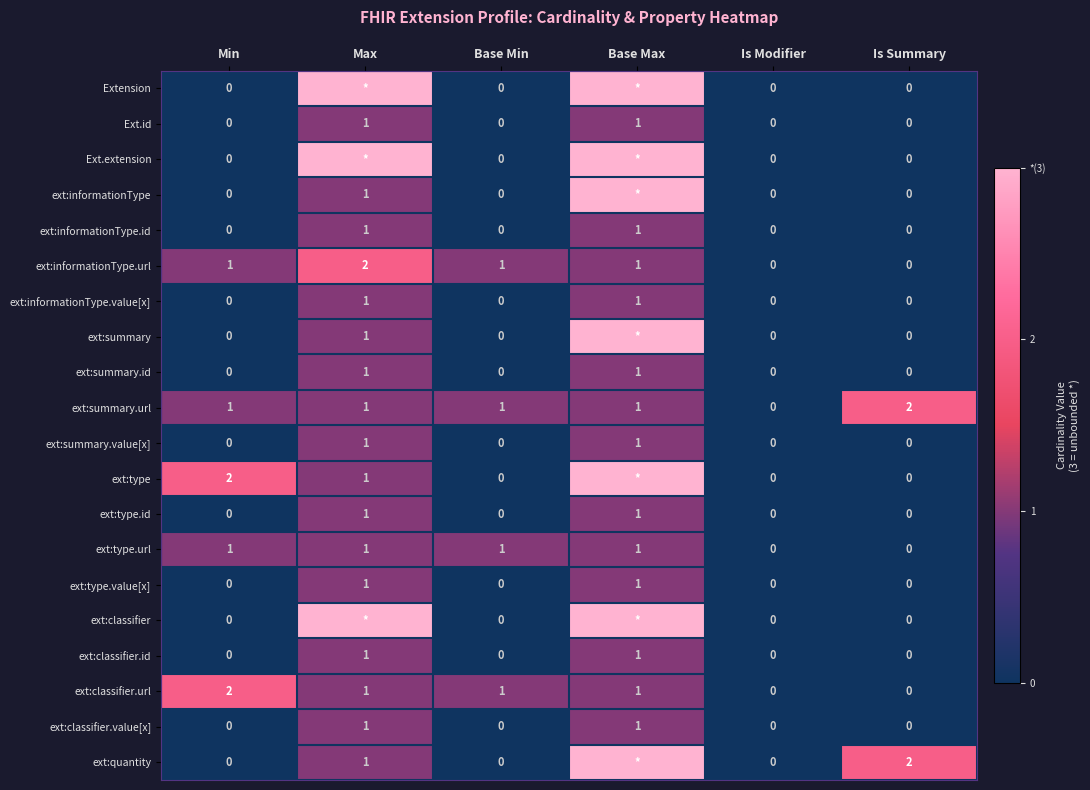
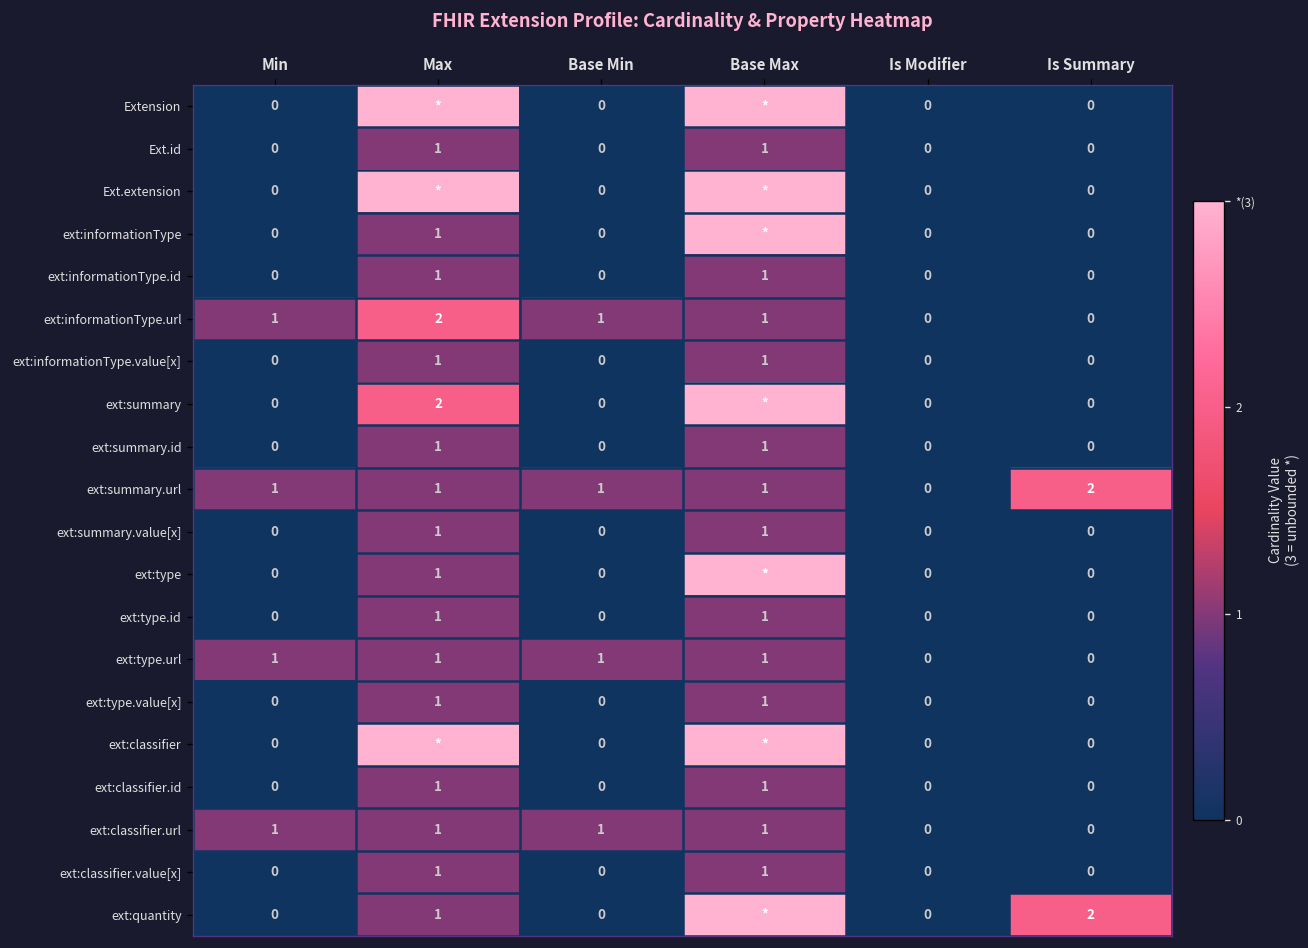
  {
    "Extension": {
      "Min": 0,
      "Base Min": 0,
      "Is Modifier": 0,
      "Is Summary": 0
    },
    "Ext.id": {
      "Min": 0,
      "Max": 1,
      "Base Min": 0,
      "Base Max": 1,
      "Is Modifier": 0,
      "Is Summary": 0
    },
    "Ext.extension": {
      "Min": 0,
      "Base Min": 0,
      "Is Modifier": 0,
      "Is Summary": 0
    },
    "ext:informationType": {
      "Min": 0,
      "Max": 1,
      "Base Min": 0,
      "Is Modifier": 0,
      "Is Summary": 0
    },
    "ext:informationType.id": {
      "Min": 0,
      "Max": 1,
      "Base Min": 0,
      "Base Max": 1,
      "Is Modifier": 0,
      "Is Summary": 0
    },
    "ext:informationType.url": {
      "Min": 1,
      "Max": 2,
      "Base Min": 1,
      "Base Max": 1,
      "Is Modifier": 0,
      "Is Summary": 0
    },
    "ext:informationType.value[x]": {
      "Min": 0,
      "Max": 1,
      "Base Min": 0,
      "Base Max": 1,
      "Is Modifier": 0,
      "Is Summary": 0
    },
    "ext:summary": {
      "Min": 0,
-     "Max": 1,
+     "Max": 2,
      "Base Min": 0,
      "Is Modifier": 0,
      "Is Summary": 0
    },
    "ext:summary.id": {
      "Min": 0,
      "Max": 1,
      "Base Min": 0,
      "Base Max": 1,
      "Is Modifier": 0,
      "Is Summary": 0
    },
    "ext:summary.url": {
      "Min": 1,
      "Max": 1,
      "Base Min": 1,
      "Base Max": 1,
      "Is Modifier": 0,
      "Is Summary": 2
    },
    "ext:summary.value[x]": {
      "Min": 0,
      "Max": 1,
      "Base Min": 0,
      "Base Max": 1,
      "Is Modifier": 0,
      "Is Summary": 0
    },
    "ext:type": {
-     "Min": 2,
+     "Min": 0,
      "Max": 1,
      "Base Min": 0,
      "Is Modifier": 0,
      "Is Summary": 0
    },
    "ext:type.id": {
      "Min": 0,
      "Max": 1,
      "Base Min": 0,
      "Base Max": 1,
      "Is Modifier": 0,
      "Is Summary": 0
    },
    "ext:type.url": {
      "Min": 1,
      "Max": 1,
      "Base Min": 1,
      "Base Max": 1,
      "Is Modifier": 0,
      "Is Summary": 0
    },
    "ext:type.value[x]": {
      "Min": 0,
      "Max": 1,
      "Base Min": 0,
      "Base Max": 1,
      "Is Modifier": 0,
      "Is Summary": 0
    },
    "ext:classifier": {
      "Min": 0,
      "Base Min": 0,
      "Is Modifier": 0,
      "Is Summary": 0
    },
    "ext:classifier.id": {
      "Min": 0,
      "Max": 1,
      "Base Min": 0,
      "Base Max": 1,
      "Is Modifier": 0,
      "Is Summary": 0
    },
    "ext:classifier.url": {
-     "Min": 2,
+     "Min": 1,
      "Max": 1,
      "Base Min": 1,
      "Base Max": 1,
      "Is Modifier": 0,
      "Is Summary": 0
    },
    "ext:classifier.value[x]": {
      "Min": 0,
      "Max": 1,
      "Base Min": 0,
      "Base Max": 1,
      "Is Modifier": 0,
      "Is Summary": 0
    },
    "ext:quantity": {
      "Min": 0,
      "Max": 1,
      "Base Min": 0,
      "Is Modifier": 0,
      "Is Summary": 2
    }
  }
